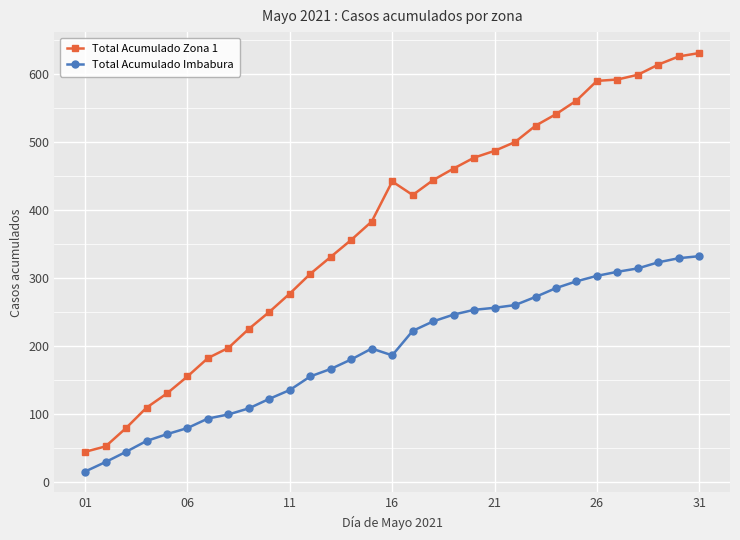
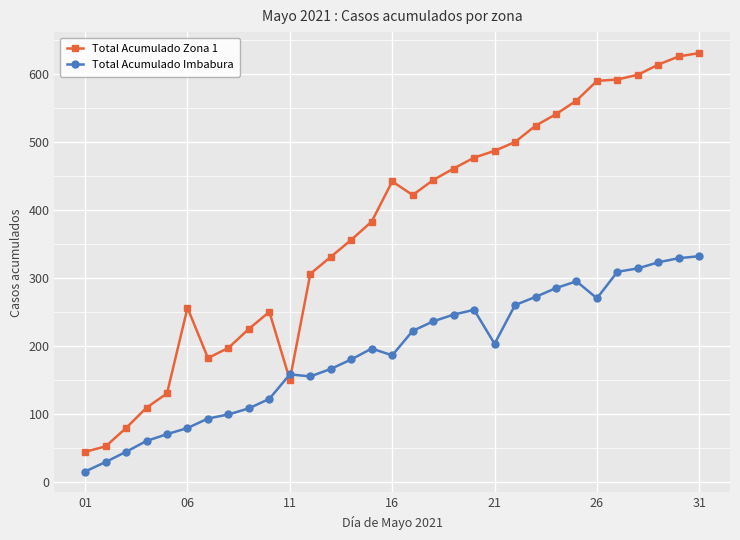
  {
    "Total Acumulado Zona 1": {
      "01": 40,
-     "06": 160,
-     "11": 280,
+     "06": 260,
+     "11": 150,
      "16": 440,
      "21": 490,
      "26": 590,
      "31": 630
    },
    "Total Acumulado Imbabura": {
      "01": 20,
      "06": 80,
-     "11": 140,
+     "11": 160,
      "16": 190,
-     "21": 260,
-     "26": 300,
+     "21": 200,
+     "26": 270,
      "31": 330
    }
  }
